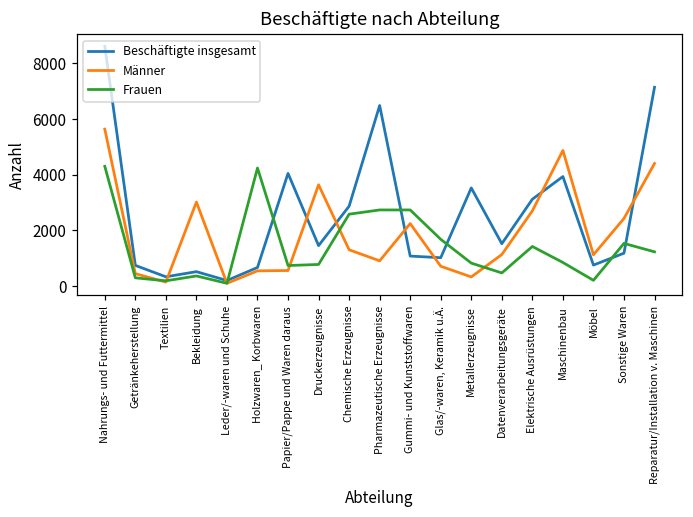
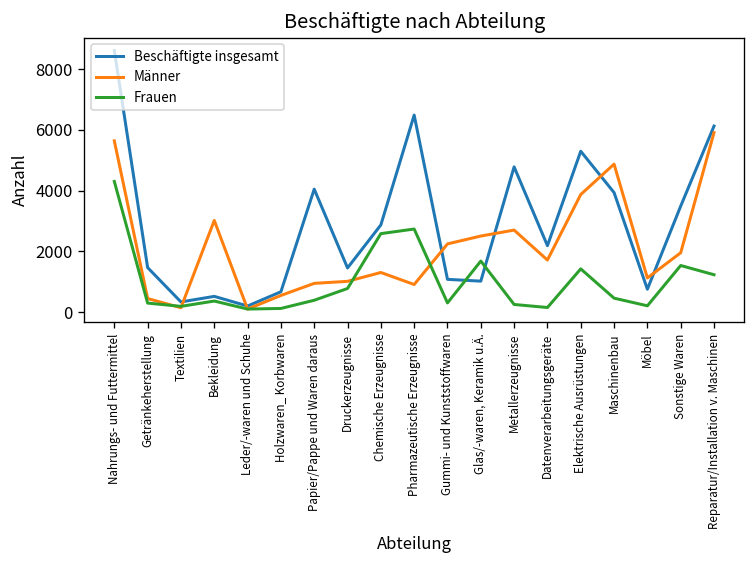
  {
    "Beschäftigte insgesamt": {
-     "Getränkeherstellung": 700,
+     "Getränkeherstellung": 1500,
      "Textilien": 300,
      "Bekleidung": 500,
      "Holzwaren_ Korbwaren": 700,
      "Papier/Pappe und Waren daraus": 4000,
      "Druckerzeugnisse": 1500,
      "Chemische Erzeugnisse": 2900,
      "Pharmazeutische Erzeugnisse": 6500,
      "Gummi- und Kunststoffwaren": 1100,
      "Glas/-waren, Keramik u.Ä.": 1000,
-     "Metallerzeugnisse": 3500,
-     "Datenverarbeitungsgeräte": 1500,
-     "Elektrische Ausrüstungen": 3100,
+     "Metallerzeugnisse": 4800,
+     "Datenverarbeitungsgeräte": 2200,
+     "Elektrische Ausrüstungen": 5300,
      "Maschinenbau": 3900,
      "Möbel": 800,
-     "Sonstige Waren": 1200,
-     "Reparatur/Installation v. Maschinen": 7100
+     "Sonstige Waren": 3500,
+     "Reparatur/Installation v. Maschinen": 6100
    },
    "Männer": {
      "Nahrungs- und Futtermittel": 5600,
      "Getränkeherstellung": 400,
      "Bekleidung": 3000,
      "Holzwaren_ Korbwaren": 500,
-     "Papier/Pappe und Waren daraus": 600,
-     "Druckerzeugnisse": 3600,
+     "Papier/Pappe und Waren daraus": 900,
+     "Druckerzeugnisse": 1000,
      "Chemische Erzeugnisse": 1300,
      "Pharmazeutische Erzeugnisse": 900,
      "Gummi- und Kunststoffwaren": 2200,
-     "Glas/-waren, Keramik u.Ä.": 700,
-     "Metallerzeugnisse": 300,
-     "Datenverarbeitungsgeräte": 1100,
-     "Elektrische Ausrüstungen": 2700,
+     "Glas/-waren, Keramik u.Ä.": 2500,
+     "Metallerzeugnisse": 2700,
+     "Datenverarbeitungsgeräte": 1700,
+     "Elektrische Ausrüstungen": 3900,
      "Maschinenbau": 4900,
      "Möbel": 1100,
-     "Sonstige Waren": 2400,
-     "Reparatur/Installation v. Maschinen": 4400
+     "Sonstige Waren": 2000,
+     "Reparatur/Installation v. Maschinen": 5900
    },
    "Frauen": {
      "Nahrungs- und Futtermittel": 4300,
      "Getränkeherstellung": 300,
      "Bekleidung": 400,
-     "Holzwaren_ Korbwaren": 4200,
-     "Papier/Pappe und Waren daraus": 700,
+     "Holzwaren_ Korbwaren": 100,
+     "Papier/Pappe und Waren daraus": 400,
      "Druckerzeugnisse": 800,
      "Chemische Erzeugnisse": 2600,
      "Pharmazeutische Erzeugnisse": 2700,
-     "Gummi- und Kunststoffwaren": 2700,
+     "Gummi- und Kunststoffwaren": 300,
      "Glas/-waren, Keramik u.Ä.": 1700,
-     "Metallerzeugnisse": 800,
-     "Datenverarbeitungsgeräte": 500,
+     "Metallerzeugnisse": 300,
+     "Datenverarbeitungsgeräte": 200,
      "Elektrische Ausrüstungen": 1400,
-     "Maschinenbau": 800,
+     "Maschinenbau": 500,
      "Möbel": 200,
      "Sonstige Waren": 1500,
      "Reparatur/Installation v. Maschinen": 1200
    }
  }
